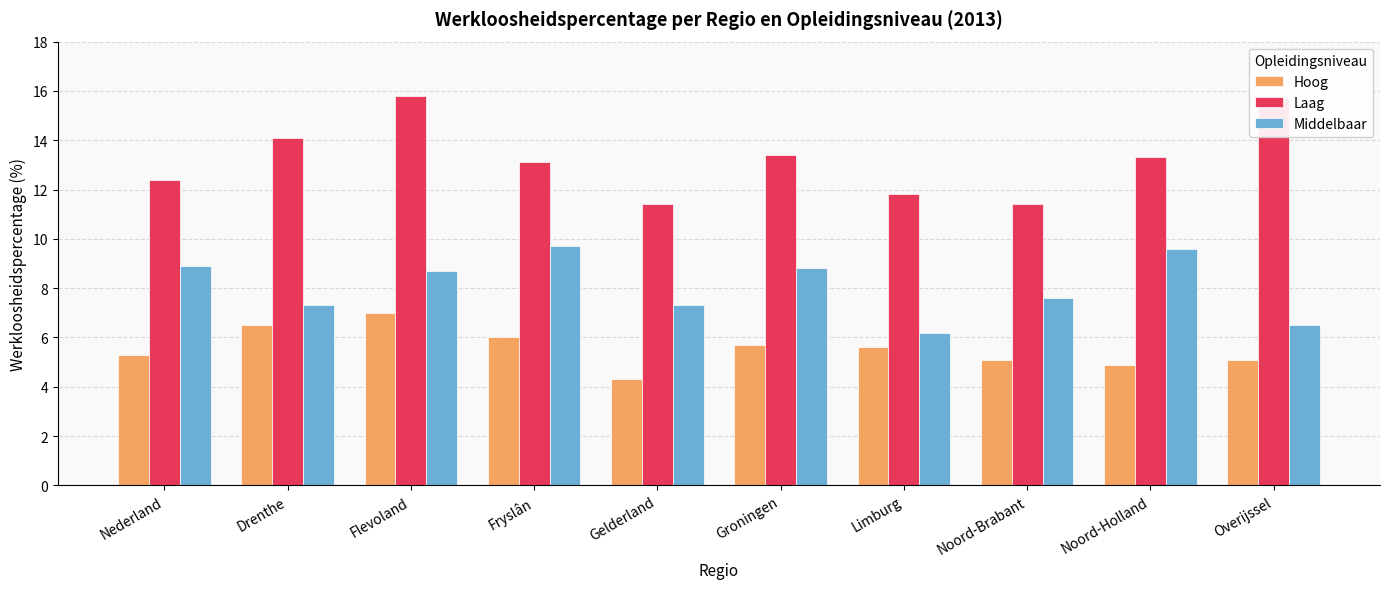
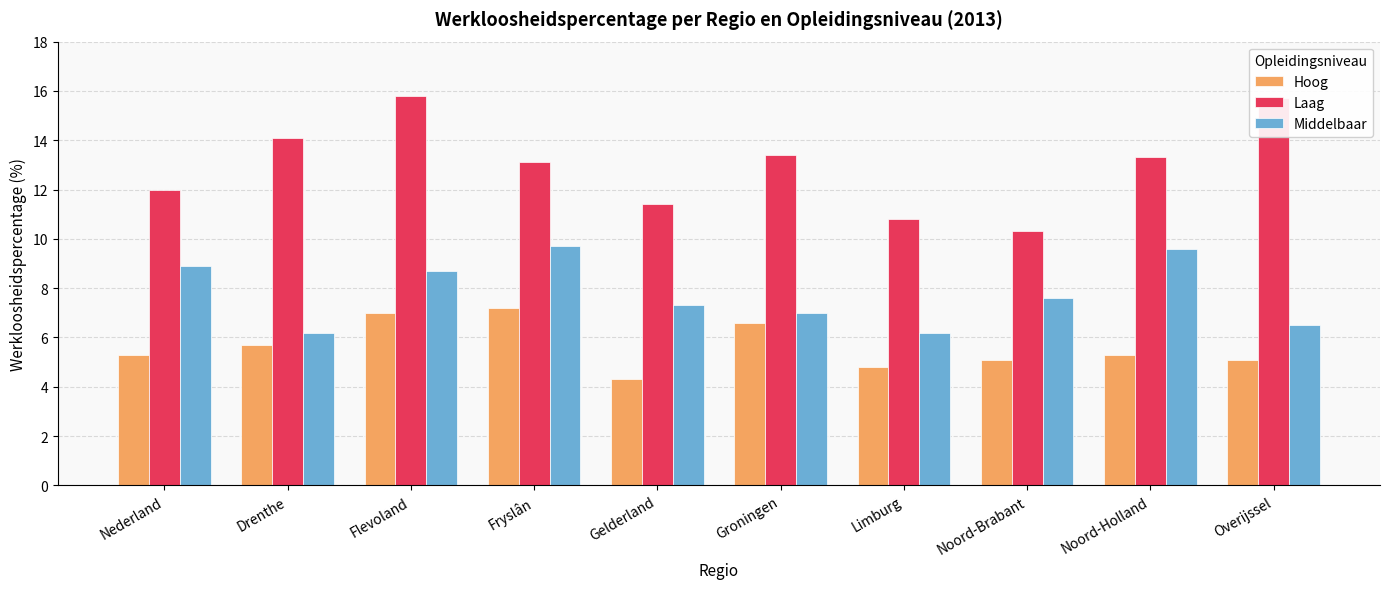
  {
    "Hoog": {
      "Nederland": 5.3,
-     "Drenthe": 6.5,
+     "Drenthe": 5.7,
      "Flevoland": 7.0,
-     "Fryslân": 6.0,
+     "Fryslân": 7.2,
      "Gelderland": 4.3,
-     "Groningen": 5.7,
-     "Limburg": 5.6,
+     "Groningen": 6.6,
+     "Limburg": 4.8,
      "Noord-Brabant": 5.1,
-     "Noord-Holland": 4.9,
+     "Noord-Holland": 5.3,
      "Overijssel": 5.1
    },
    "Laag": {
-     "Nederland": 12.4,
+     "Nederland": 12.0,
      "Drenthe": 14.1,
      "Flevoland": 15.8,
      "Fryslân": 13.1,
      "Gelderland": 11.4,
      "Groningen": 13.4,
-     "Limburg": 11.8,
-     "Noord-Brabant": 11.4,
+     "Limburg": 10.8,
+     "Noord-Brabant": 10.3,
      "Noord-Holland": 13.3
    },
    "Middelbaar": {
      "Nederland": 8.9,
-     "Drenthe": 7.3,
+     "Drenthe": 6.2,
      "Flevoland": 8.7,
      "Fryslân": 9.7,
      "Gelderland": 7.3,
-     "Groningen": 8.8,
+     "Groningen": 7.0,
      "Limburg": 6.2,
      "Noord-Brabant": 7.6,
      "Noord-Holland": 9.6,
      "Overijssel": 6.5
    }
  }
